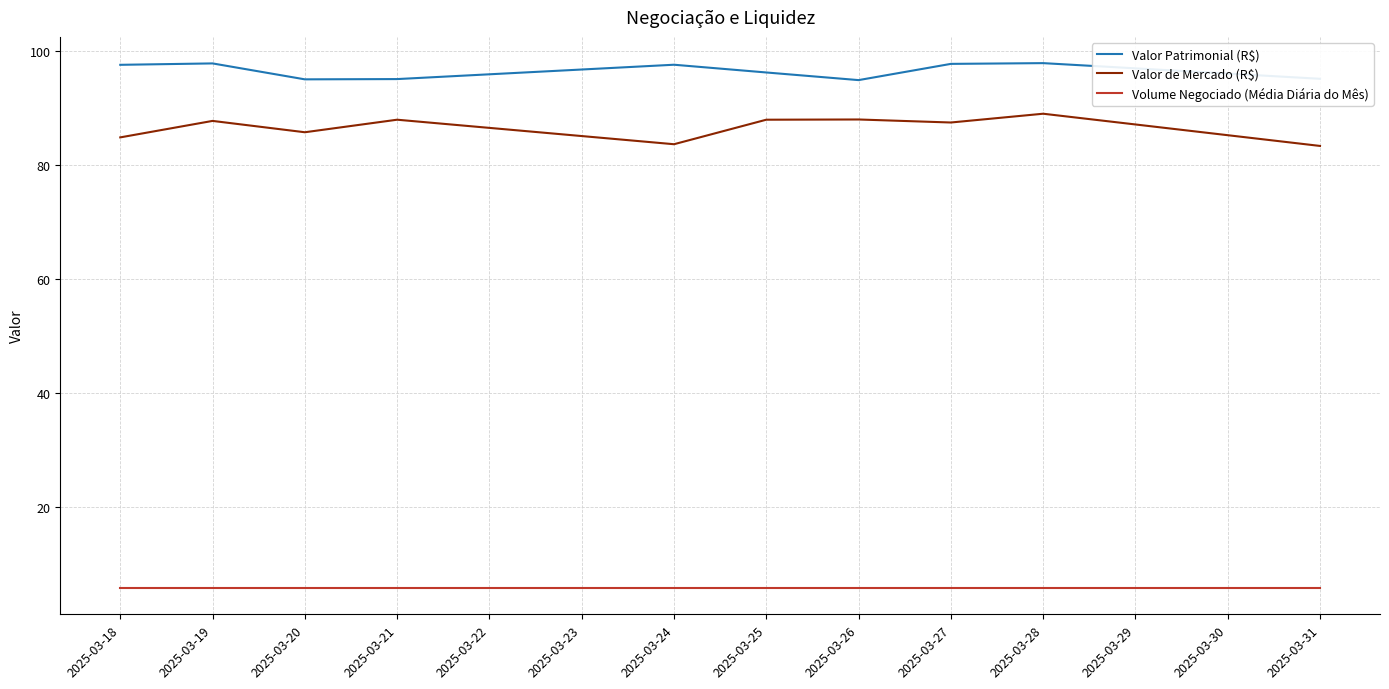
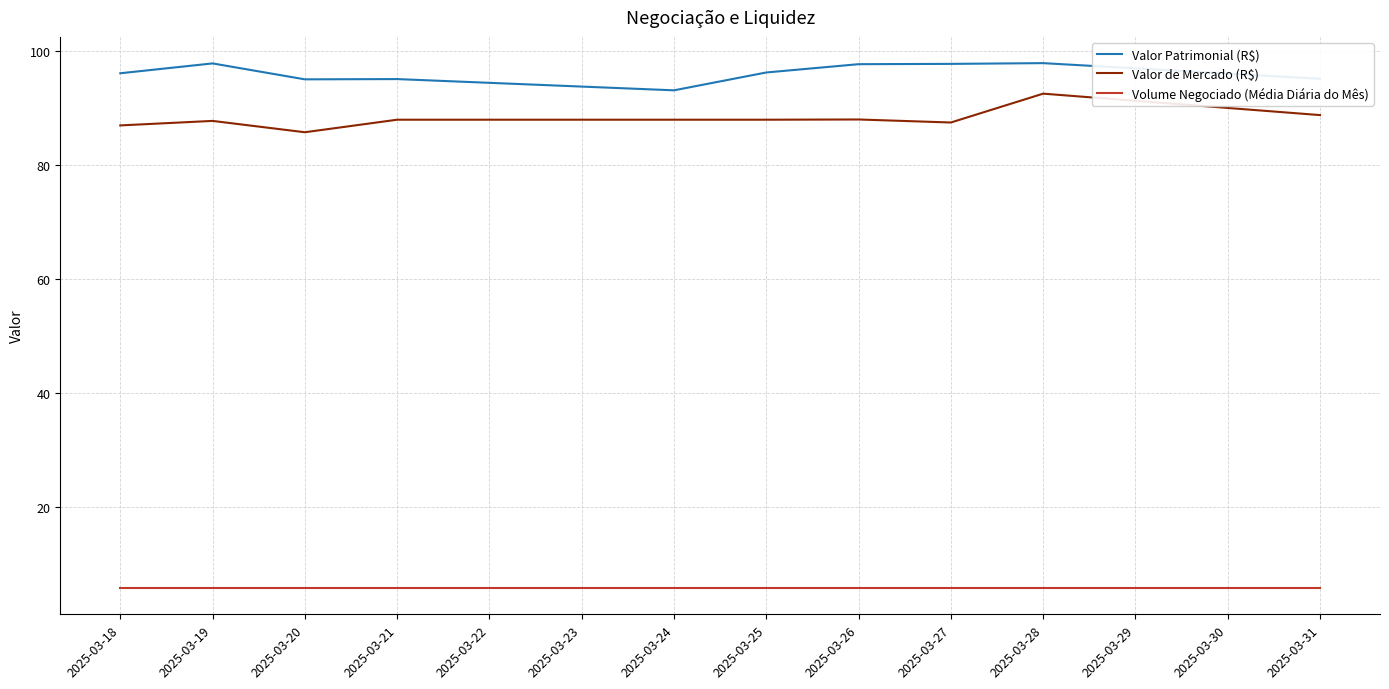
  {
    "Valor Patrimonial (R$)": {
-     "2025-03-18": 98,
+     "2025-03-18": 96,
      "2025-03-19": 98,
      "2025-03-20": 95,
      "2025-03-21": 95,
-     "2025-03-24": 98,
+     "2025-03-24": 93,
      "2025-03-25": 96,
-     "2025-03-26": 95,
+     "2025-03-26": 98,
      "2025-03-27": 98,
      "2025-03-28": 98
    },
    "Valor de Mercado (R$)": {
-     "2025-03-18": 85,
+     "2025-03-18": 87,
      "2025-03-19": 88,
      "2025-03-20": 86,
      "2025-03-21": 88,
-     "2025-03-24": 84,
+     "2025-03-24": 88,
      "2025-03-25": 88,
      "2025-03-26": 88,
      "2025-03-27": 88,
-     "2025-03-28": 89,
-     "2025-03-31": 83
+     "2025-03-28": 93,
+     "2025-03-31": 89
    },
    "Volume Negociado (Média Diária do Mês)": {
      "2025-03-18": 6,
      "2025-03-19": 6,
      "2025-03-20": 6,
      "2025-03-21": 6,
      "2025-03-24": 6,
      "2025-03-25": 6,
      "2025-03-26": 6,
      "2025-03-27": 6,
      "2025-03-28": 6,
      "2025-03-31": 6
    }
  }
